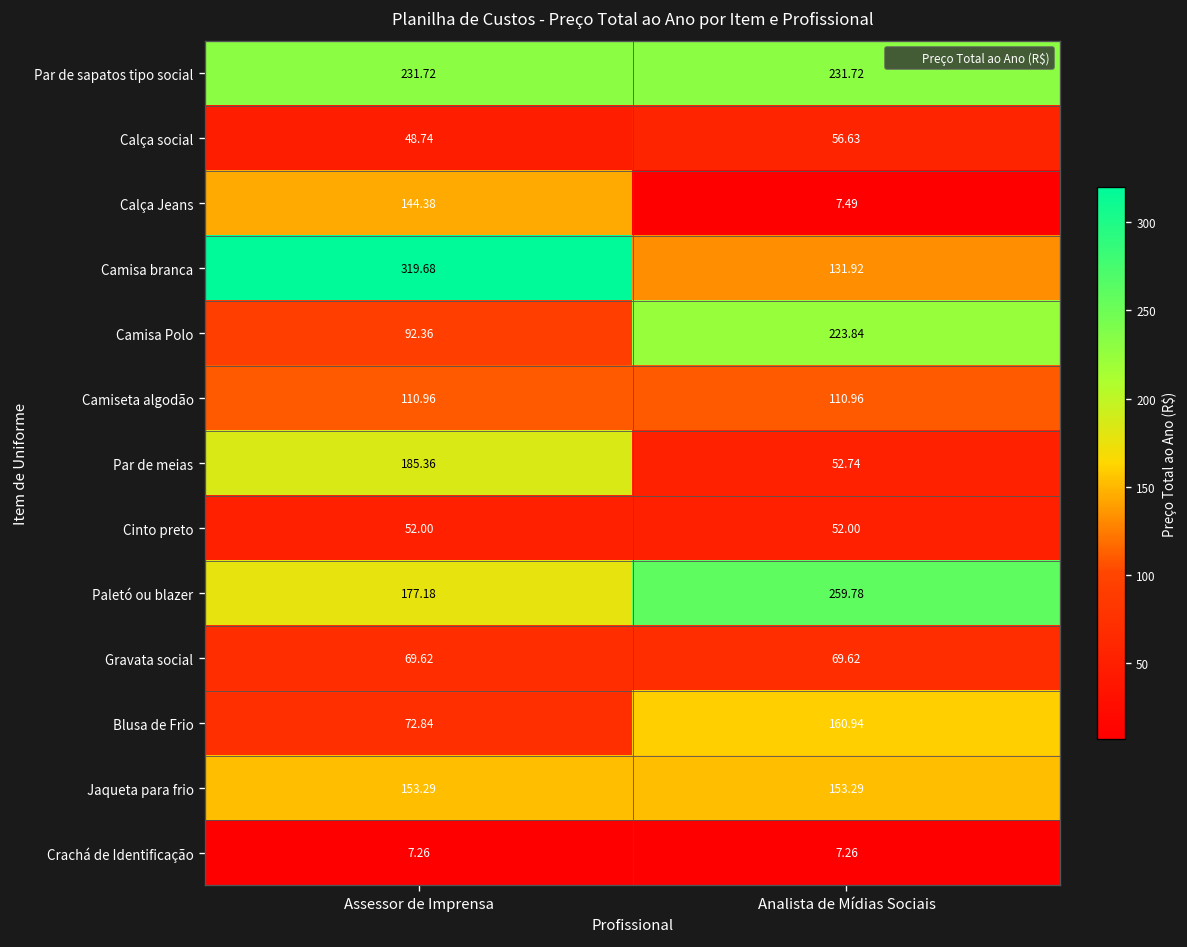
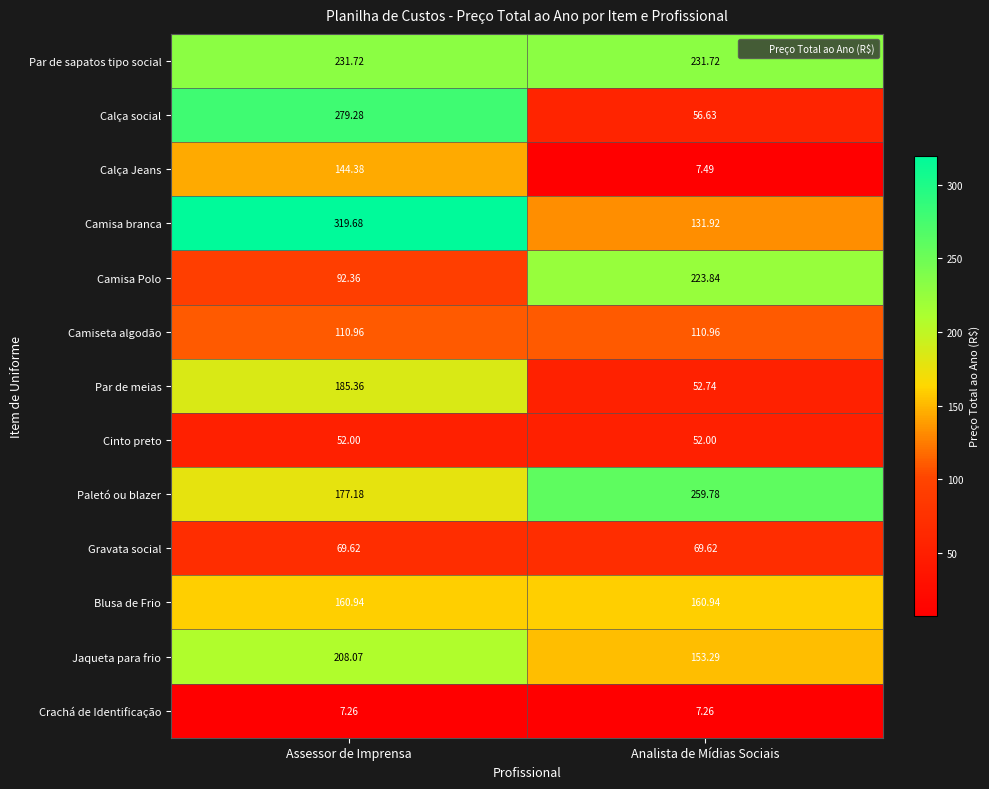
  {
    "Par de sapatos tipo social": {
      "Assessor de Imprensa": 231.72,
      "Analista de Mídias Sociais": 231.72
    },
    "Calça social": {
-     "Assessor de Imprensa": 48.74,
+     "Assessor de Imprensa": 279.28,
      "Analista de Mídias Sociais": 56.63
    },
    "Calça Jeans": {
      "Assessor de Imprensa": 144.38,
      "Analista de Mídias Sociais": 7.49
    },
    "Camisa branca": {
      "Assessor de Imprensa": 319.68,
      "Analista de Mídias Sociais": 131.92
    },
    "Camisa Polo": {
      "Assessor de Imprensa": 92.36,
      "Analista de Mídias Sociais": 223.84
    },
    "Camiseta algodão": {
      "Assessor de Imprensa": 110.96,
      "Analista de Mídias Sociais": 110.96
    },
    "Par de meias": {
      "Assessor de Imprensa": 185.36,
      "Analista de Mídias Sociais": 52.74
    },
    "Cinto preto": {
      "Assessor de Imprensa": 52.00,
      "Analista de Mídias Sociais": 52.00
    },
    "Paletó ou blazer": {
      "Assessor de Imprensa": 177.18,
      "Analista de Mídias Sociais": 259.78
    },
    "Gravata social": {
      "Assessor de Imprensa": 69.62,
      "Analista de Mídias Sociais": 69.62
    },
    "Blusa de Frio": {
-     "Assessor de Imprensa": 72.84,
+     "Assessor de Imprensa": 160.94,
      "Analista de Mídias Sociais": 160.94
    },
    "Jaqueta para frio": {
-     "Assessor de Imprensa": 153.29,
+     "Assessor de Imprensa": 208.07,
      "Analista de Mídias Sociais": 153.29
    },
    "Crachá de Identificação": {
      "Assessor de Imprensa": 7.26,
      "Analista de Mídias Sociais": 7.26
    }
  }
